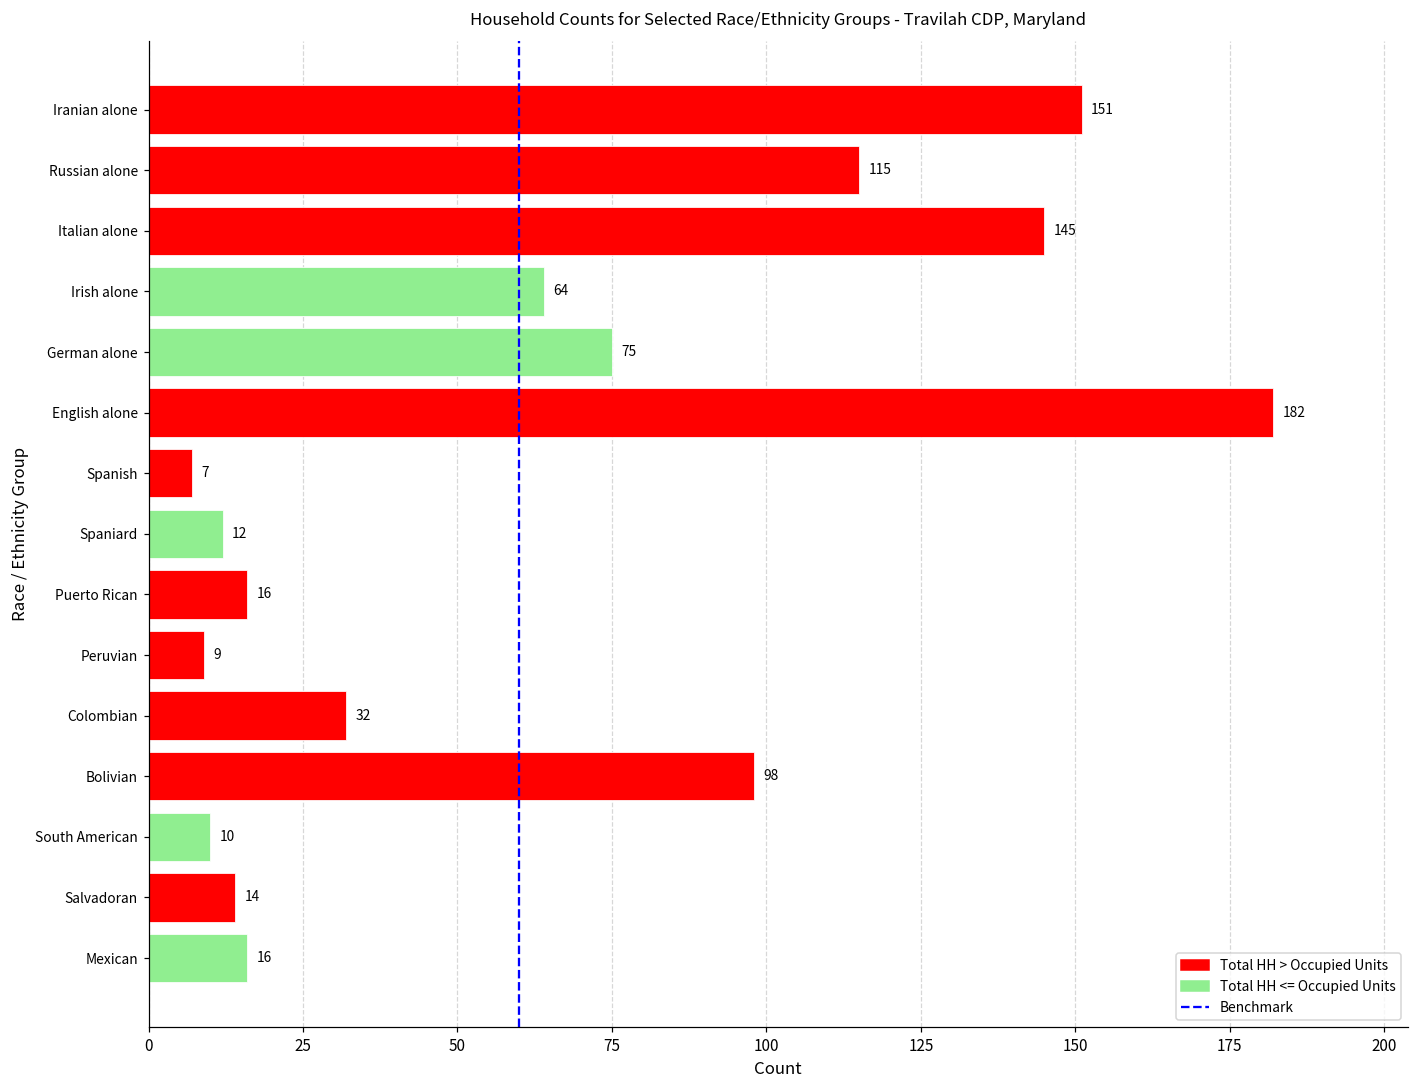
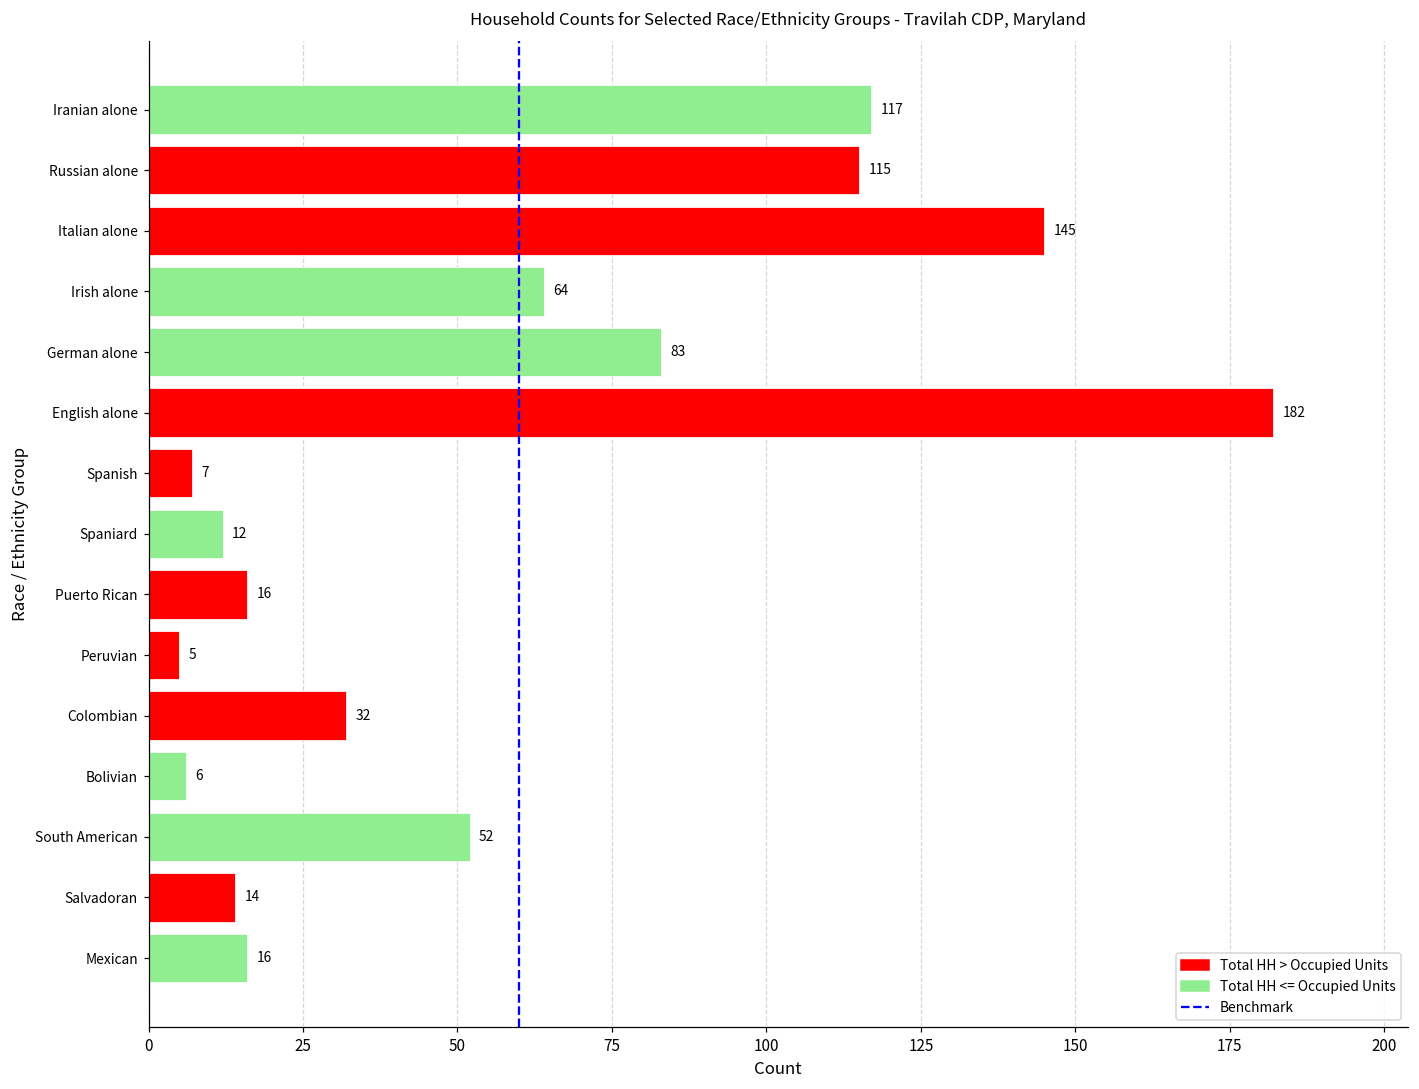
  {
-   "Iranian alone": 151,
+   "Iranian alone": 117,
    "Russian alone": 115,
    "Italian alone": 145,
    "Irish alone": 64,
-   "German alone": 75,
+   "German alone": 83,
    "English alone": 182,
    "Spanish": 7,
    "Spaniard": 12,
    "Puerto Rican": 16,
-   "Peruvian": 9,
+   "Peruvian": 5,
    "Colombian": 32,
-   "Bolivian": 98,
-   "South American": 10,
+   "Bolivian": 6,
+   "South American": 52,
    "Salvadoran": 14,
    "Mexican": 16
  }
